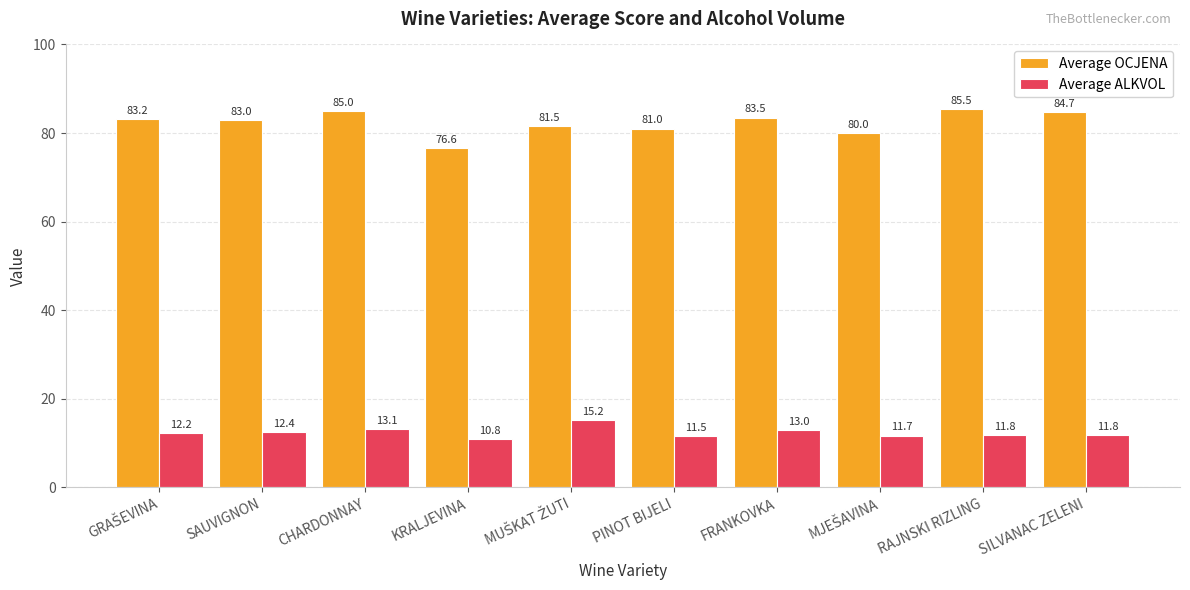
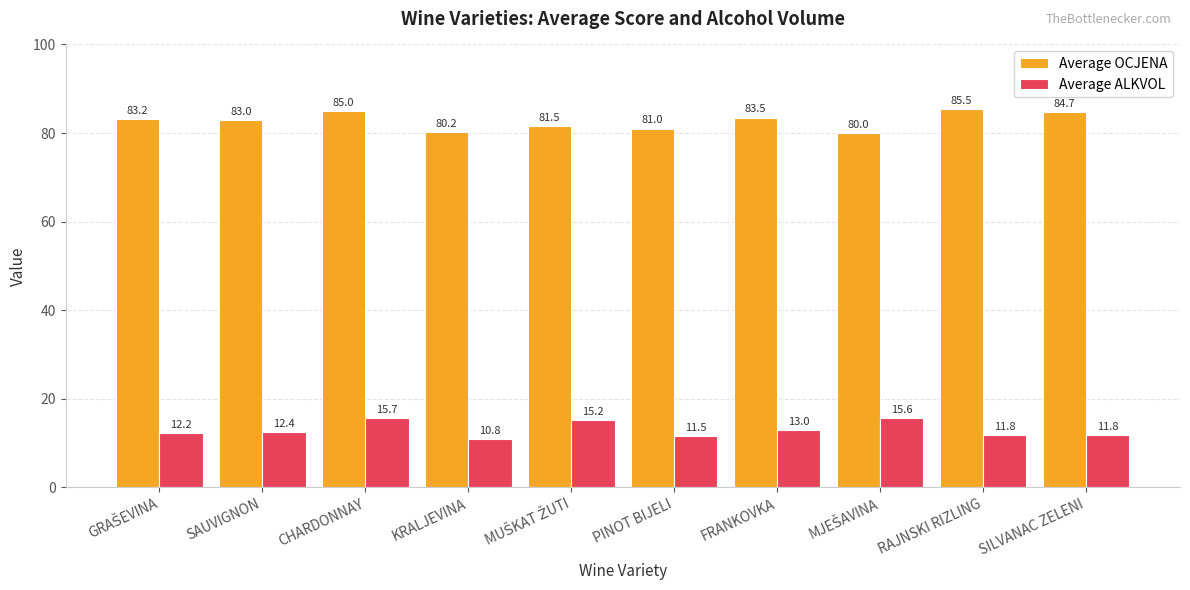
  {
    "Average OCJENA": {
      "GRAŠEVINA": 83.2,
      "SAUVIGNON": 83.0,
      "CHARDONNAY": 85.0,
-     "KRALJEVINA": 76.6,
+     "KRALJEVINA": 80.2,
      "MUŠKAT ŽUTI": 81.5,
      "PINOT BIJELI": 81.0,
      "FRANKOVKA": 83.5,
      "MJEŠAVINA": 80.0,
      "RAJNSKI RIZLING": 85.5,
      "SILVANAC ZELENI": 84.7
    },
    "Average ALKVOL": {
      "GRAŠEVINA": 12.2,
      "SAUVIGNON": 12.4,
-     "CHARDONNAY": 13.1,
+     "CHARDONNAY": 15.7,
      "KRALJEVINA": 10.8,
      "MUŠKAT ŽUTI": 15.2,
      "PINOT BIJELI": 11.5,
      "FRANKOVKA": 13.0,
-     "MJEŠAVINA": 11.7,
+     "MJEŠAVINA": 15.6,
      "RAJNSKI RIZLING": 11.8,
      "SILVANAC ZELENI": 11.8
    }
  }
